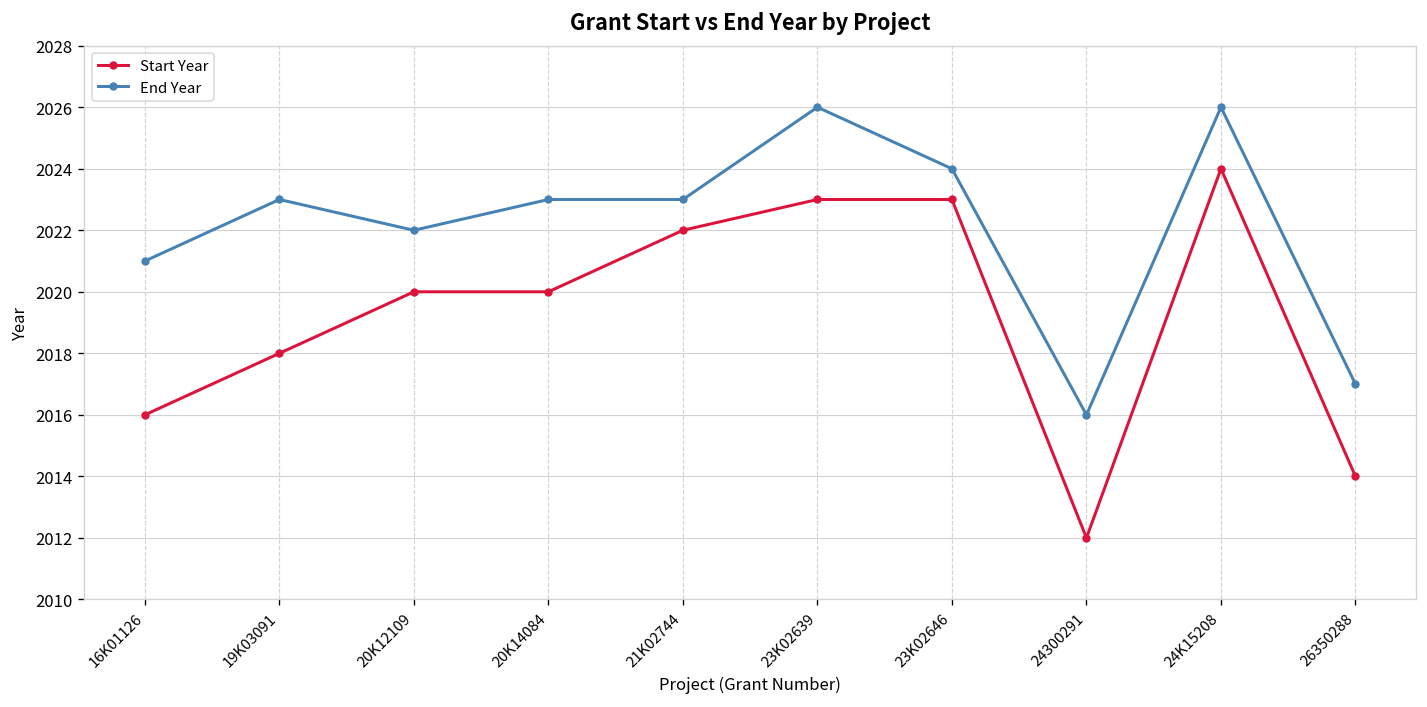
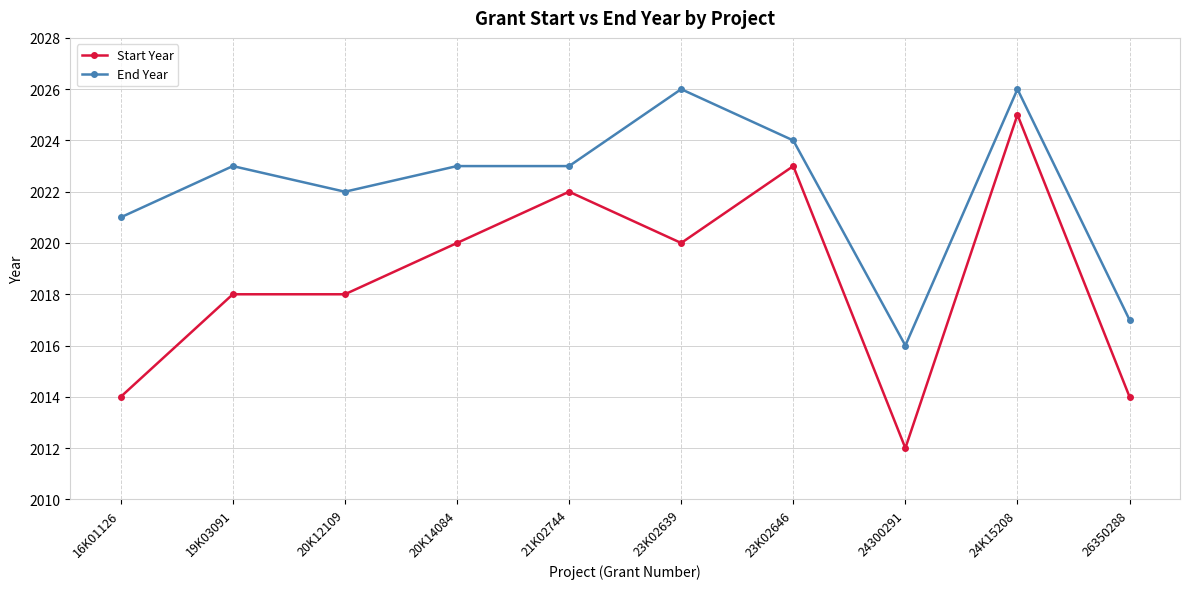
  {
    "Start Year": {
-     "16K01126": 2016,
+     "16K01126": 2014,
      "19K03091": 2018,
-     "20K12109": 2020,
+     "20K12109": 2018,
      "20K14084": 2020,
      "21K02744": 2022,
-     "23K02639": 2023,
+     "23K02639": 2020,
      "23K02646": 2023,
      "24300291": 2012,
-     "24K15208": 2024,
+     "24K15208": 2025,
      "26350288": 2014
    },
    "End Year": {
      "16K01126": 2021,
      "19K03091": 2023,
      "20K12109": 2022,
      "20K14084": 2023,
      "21K02744": 2023,
      "23K02639": 2026,
      "23K02646": 2024,
      "24300291": 2016,
      "24K15208": 2026,
      "26350288": 2017
    }
  }
